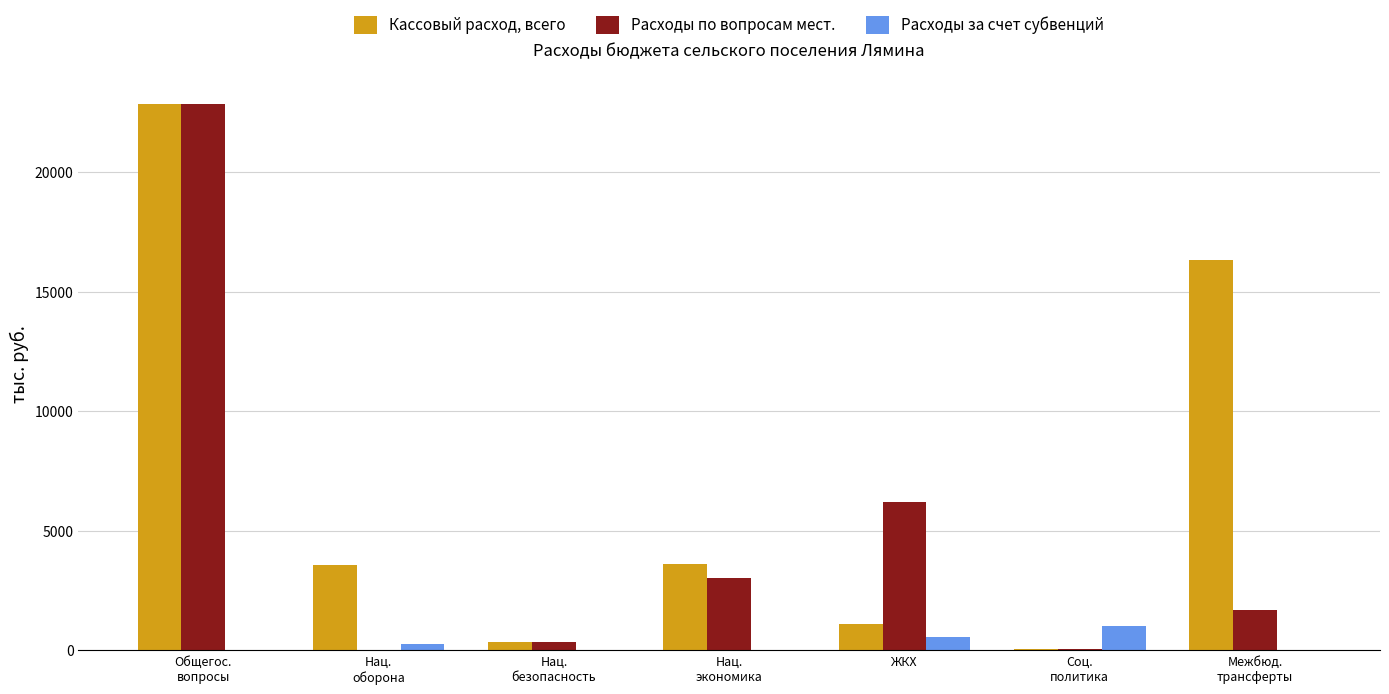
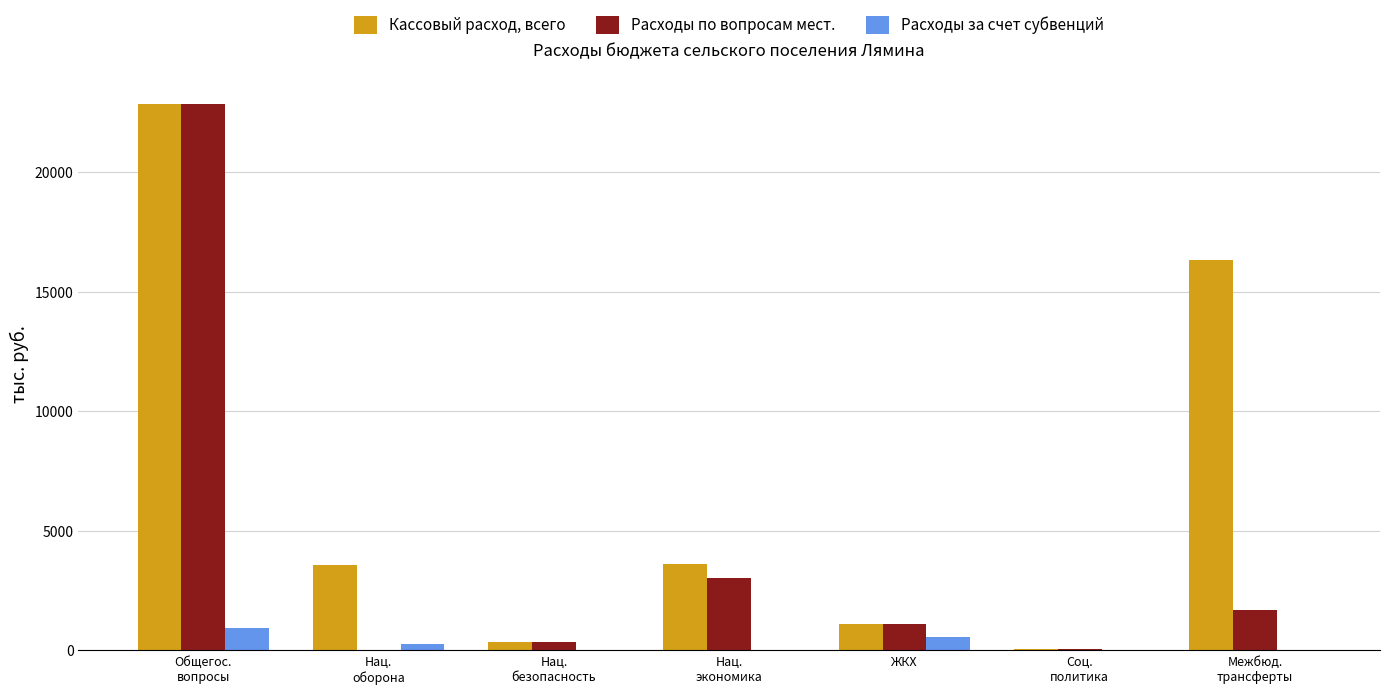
  {
    "Кассовый расход, всего": {
      "Общегос. вопросы": 22900,
      "Нац. оборона": 3600,
      "Нац. безопасность": 300,
      "Нац. экономика": 3600,
      "ЖКХ": 1100,
      "Межбюд. трансферты": 16400
    },
    "Расходы по вопросам мест.": {
      "Общегос. вопросы": 22900,
      "Нац. оборона": 0,
      "Нац. безопасность": 300,
      "Нац. экономика": 3000,
-     "ЖКХ": 6200,
+     "ЖКХ": 1100,
      "Межбюд. трансферты": 1700
    },
    "Расходы за счет субвенций": {
-     "Общегос. вопросы": 0,
+     "Общегос. вопросы": 900,
      "Нац. оборона": 300,
      "ЖКХ": 500,
-     "Соц. политика": 1000,
+     "Соц. политика": 0,
      "Межбюд. трансферты": 0
    }
  }
